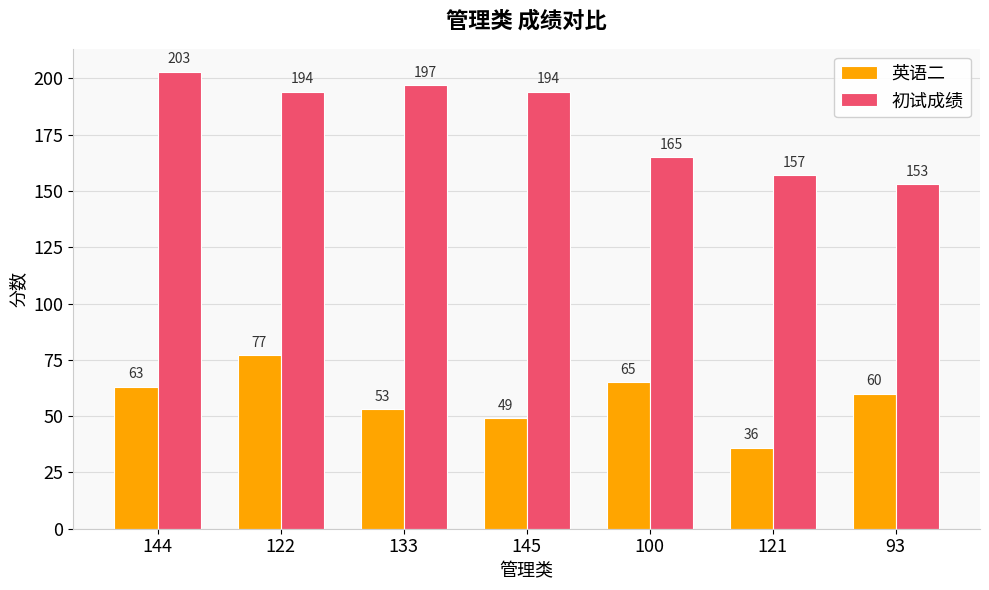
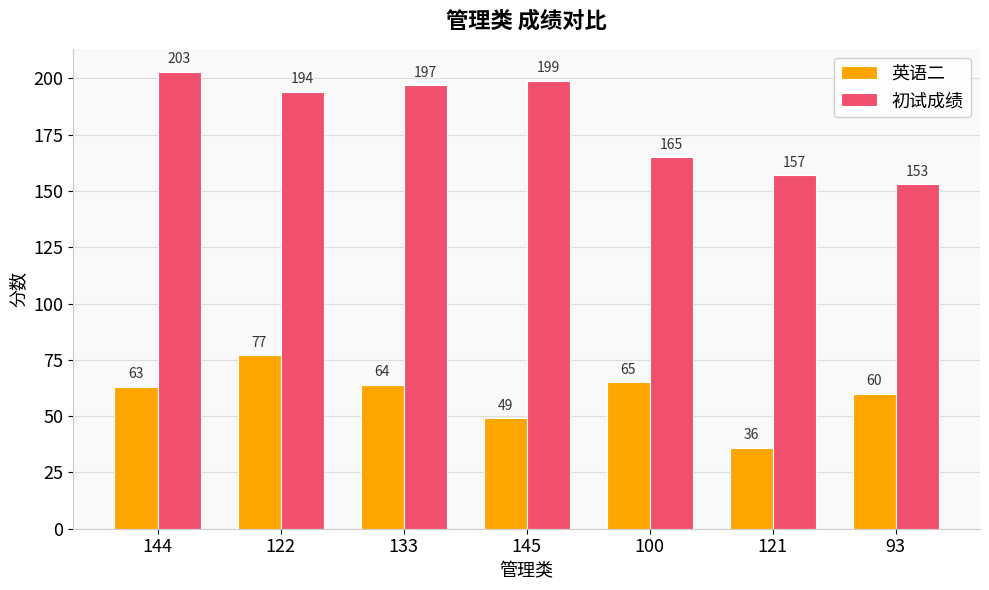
  {
    "英语二": {
      "144": 63,
      "122": 77,
-     "133": 53,
+     "133": 64,
      "145": 49,
      "100": 65,
      "121": 36,
      "93": 60
    },
    "初试成绩": {
      "144": 203,
      "122": 194,
      "133": 197,
-     "145": 194,
+     "145": 199,
      "100": 165,
      "121": 157,
      "93": 153
    }
  }
